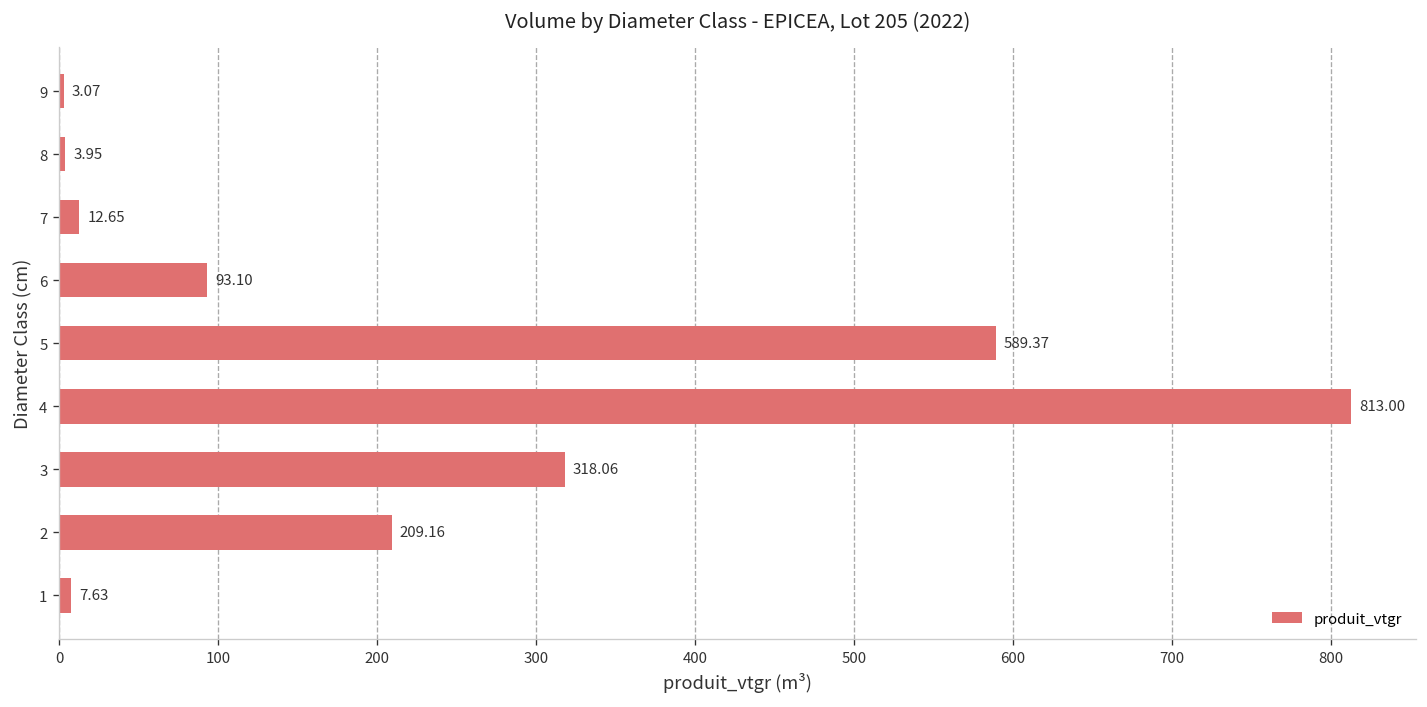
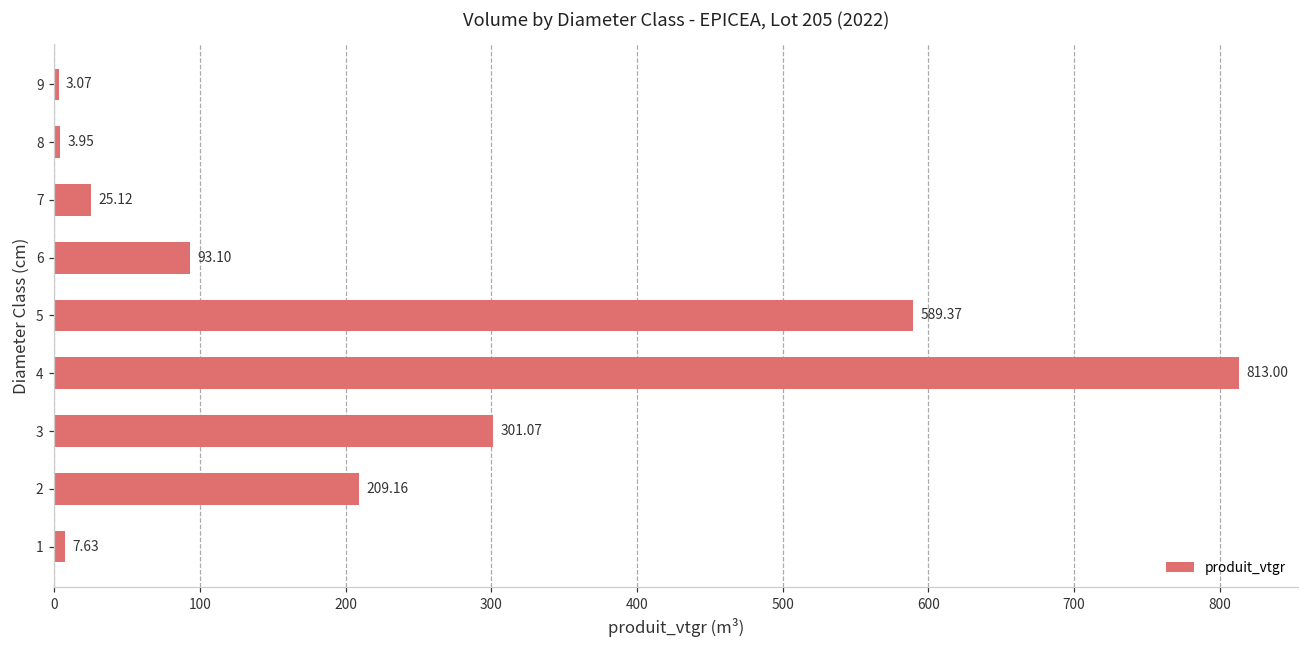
  {
    "9": 3.07,
    "8": 3.95,
-   "7": 12.65,
+   "7": 25.12,
    "6": 93.10,
    "5": 589.37,
    "4": 813.00,
-   "3": 318.06,
+   "3": 301.07,
    "2": 209.16,
    "1": 7.63
  }
